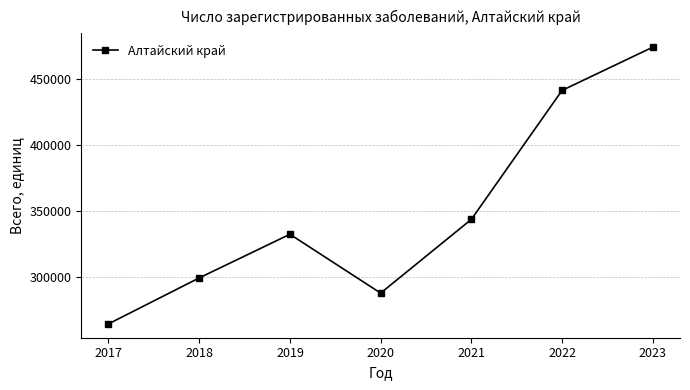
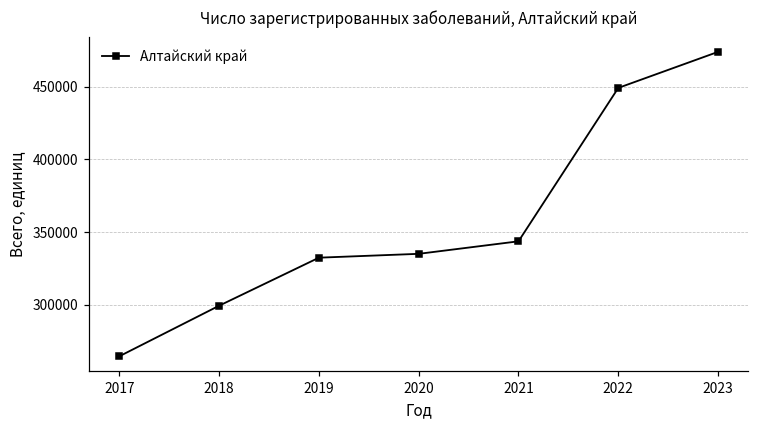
  {
    "2017": 265000,
    "2018": 299000,
    "2019": 332000,
-   "2020": 288000,
+   "2020": 335000,
    "2021": 344000,
-   "2022": 441000,
+   "2022": 449000,
    "2023": 474000
  }
